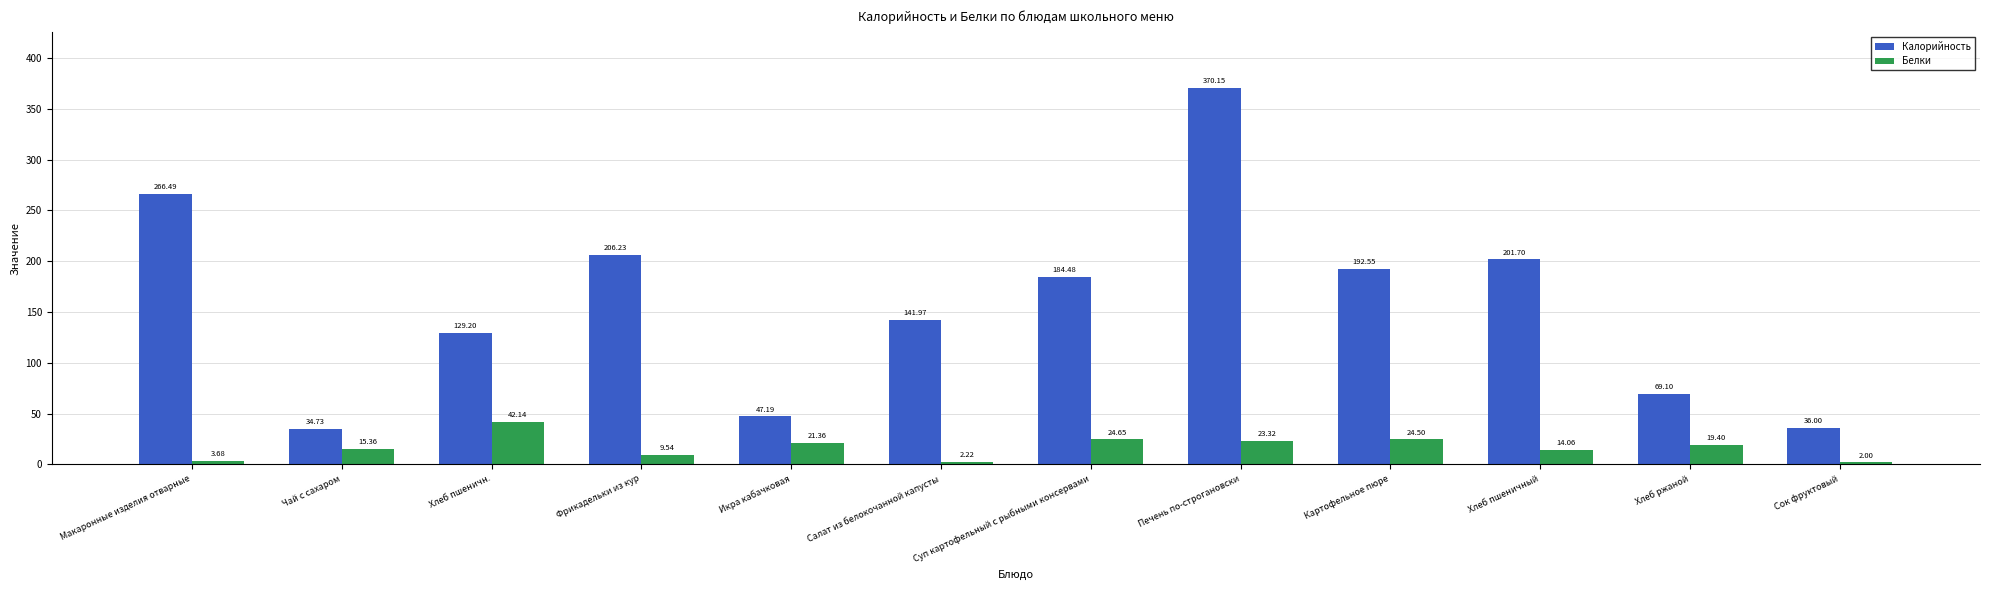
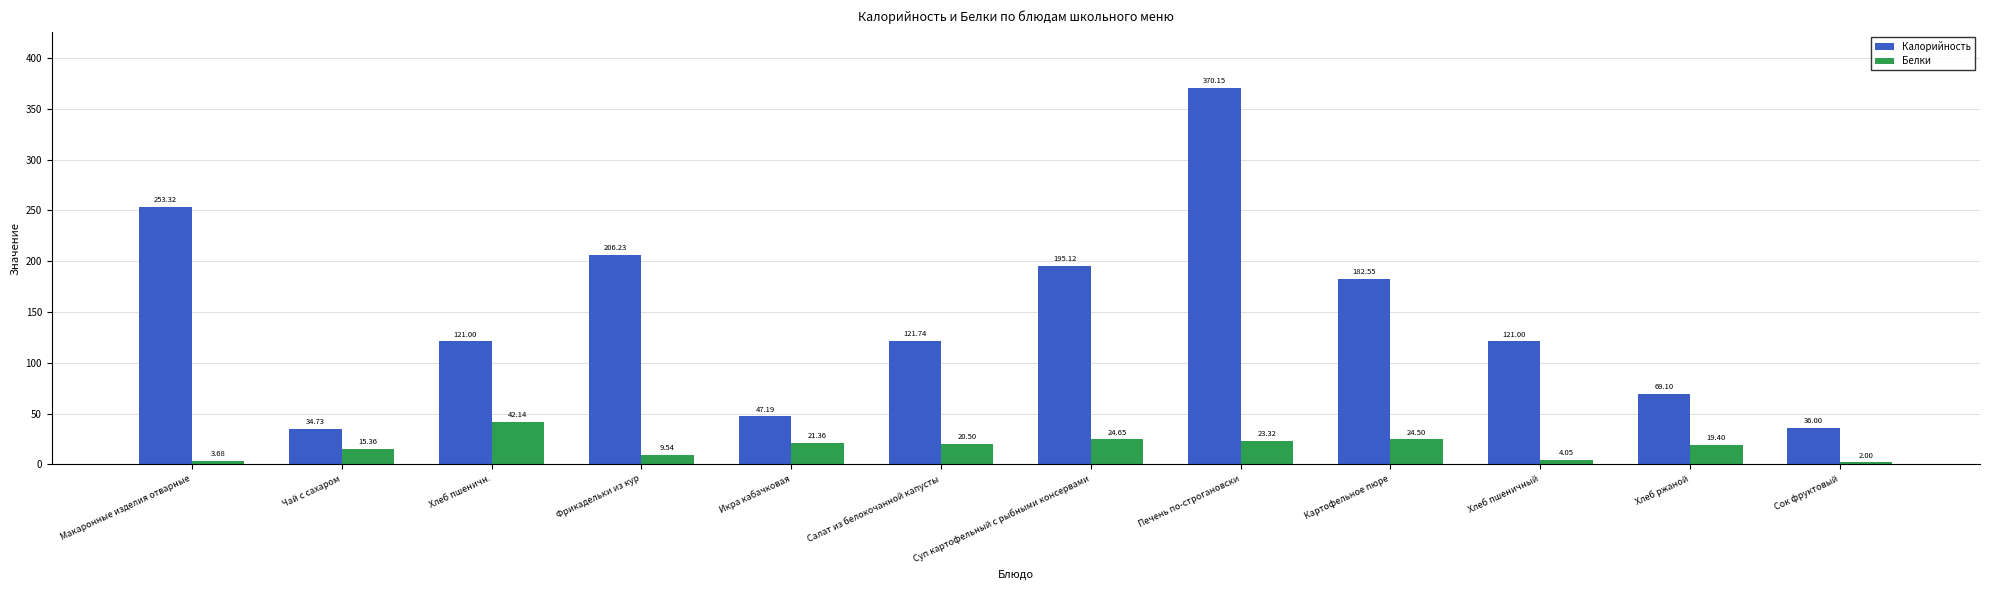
  {
    "Калорийность": {
-     "Макаронные изделия отварные": 266.49,
+     "Макаронные изделия отварные": 253.32,
      "Чай с сахаром": 34.73,
-     "Хлеб пшеничн.": 129.20,
+     "Хлеб пшеничн.": 121.00,
      "Фрикадельки из кур": 206.23,
      "Икра кабачковая": 47.19,
-     "Салат из белокочанной капусты": 141.97,
-     "Суп картофельный с рыбными консервами": 184.48,
+     "Салат из белокочанной капусты": 121.74,
+     "Суп картофельный с рыбными консервами": 195.12,
      "Печень по-строгановски": 370.15,
-     "Картофельное пюре": 192.55,
-     "Хлеб пшеничный": 201.70,
+     "Картофельное пюре": 182.55,
+     "Хлеб пшеничный": 121.00,
      "Хлеб ржаной": 69.10,
      "Сок фруктовый": 36.00
    },
    "Белки": {
      "Макаронные изделия отварные": 3.68,
      "Чай с сахаром": 15.36,
      "Хлеб пшеничн.": 42.14,
      "Фрикадельки из кур": 9.54,
      "Икра кабачковая": 21.36,
-     "Салат из белокочанной капусты": 2.22,
+     "Салат из белокочанной капусты": 20.50,
      "Суп картофельный с рыбными консервами": 24.65,
      "Печень по-строгановски": 23.32,
      "Картофельное пюре": 24.50,
-     "Хлеб пшеничный": 14.06,
+     "Хлеб пшеничный": 4.05,
      "Хлеб ржаной": 19.40,
      "Сок фруктовый": 2.00
    }
  }
